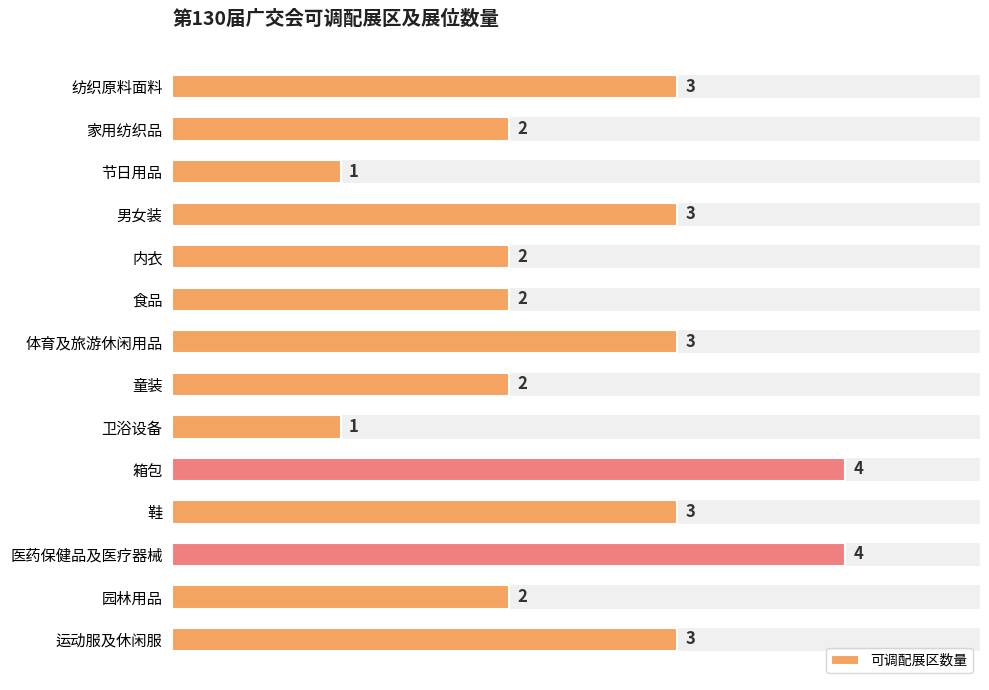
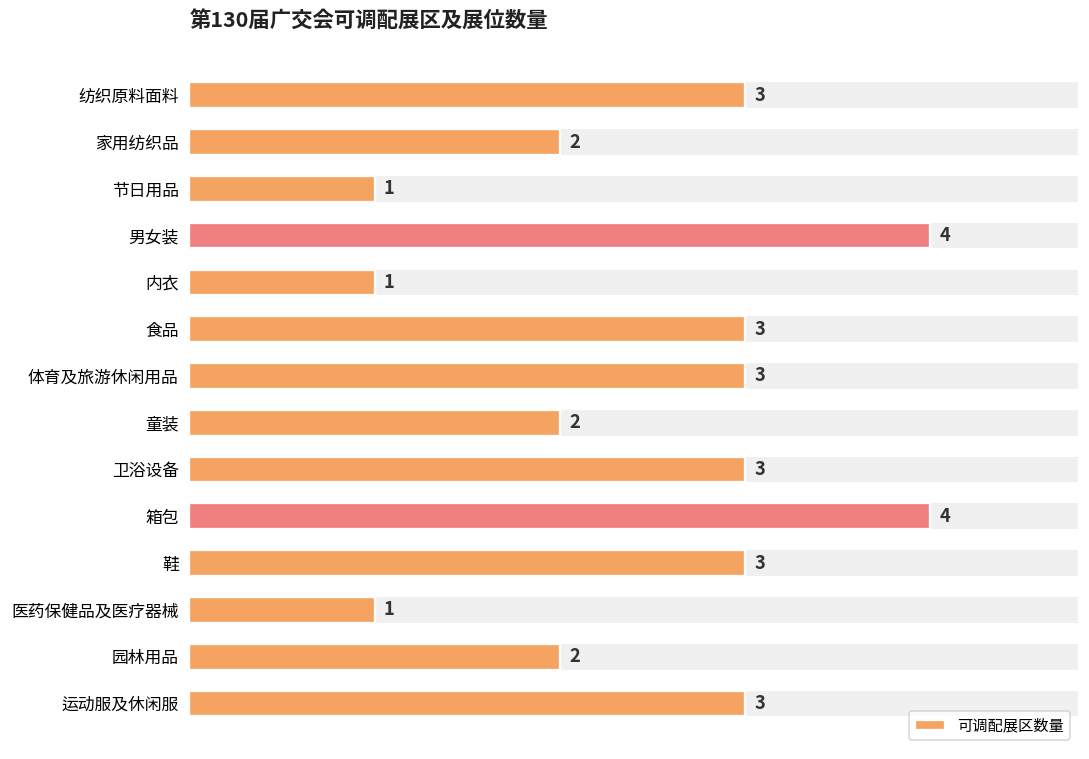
  {
    "可调配展区数量": {
-     "男女装": 3,
-     "内衣": 2,
-     "食品": 2,
-     "卫浴设备": 1,
-     "医药保健品及医疗器械": 4
+     "男女装": 4,
+     "内衣": 1,
+     "食品": 3,
+     "卫浴设备": 3,
+     "医药保健品及医疗器械": 1
    }
  }
